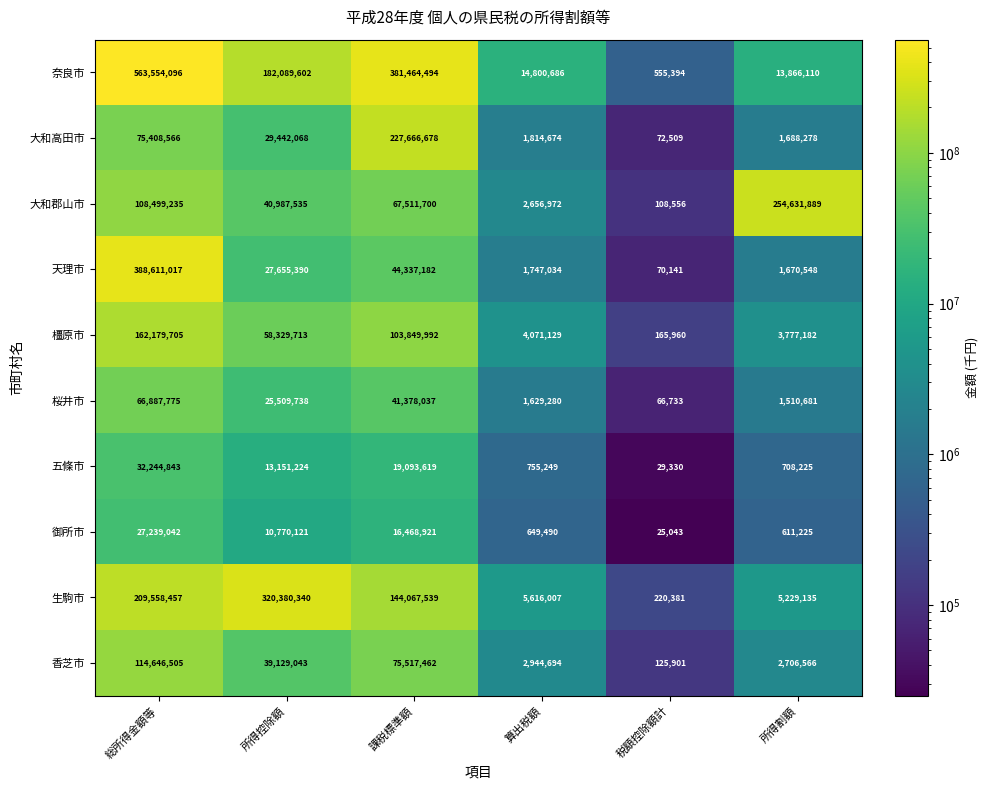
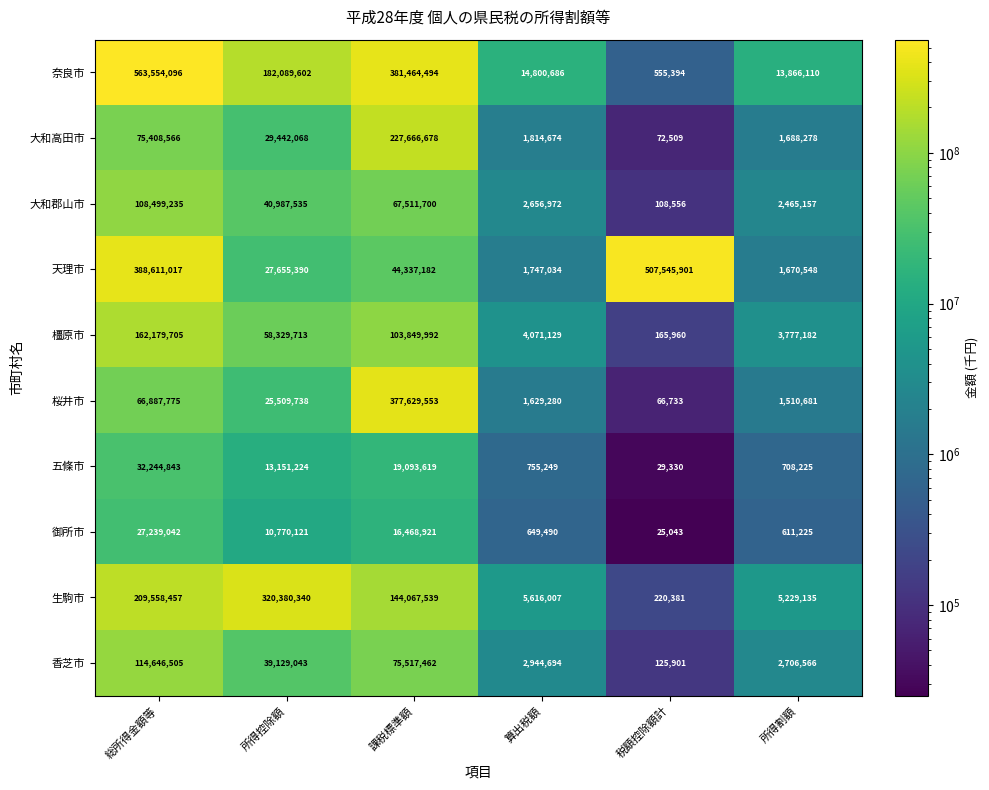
  {
    "奈良市": {
      "総所得金額等": "563,554,096",
      "所得控除額": "182,089,602",
      "課税標準額": "381,464,494",
      "算出税額": "14,800,686",
      "税額控除額計": "555,394",
      "所得割額": "13,866,110"
    },
    "大和高田市": {
      "総所得金額等": "75,408,566",
      "所得控除額": "29,442,068",
      "課税標準額": "227,666,678",
      "算出税額": "1,814,674",
      "税額控除額計": "72,509",
      "所得割額": "1,688,278"
    },
    "大和郡山市": {
      "総所得金額等": "108,499,235",
      "所得控除額": "40,987,535",
      "課税標準額": "67,511,700",
      "算出税額": "2,656,972",
      "税額控除額計": "108,556",
-     "所得割額": "254,631,889"
+     "所得割額": "2,465,157"
    },
    "天理市": {
      "総所得金額等": "388,611,017",
      "所得控除額": "27,655,390",
      "課税標準額": "44,337,182",
      "算出税額": "1,747,034",
-     "税額控除額計": "70,141",
+     "税額控除額計": "507,545,901",
      "所得割額": "1,670,548"
    },
    "橿原市": {
      "総所得金額等": "162,179,705",
      "所得控除額": "58,329,713",
      "課税標準額": "103,849,992",
      "算出税額": "4,071,129",
      "税額控除額計": "165,960",
      "所得割額": "3,777,182"
    },
    "桜井市": {
      "総所得金額等": "66,887,775",
      "所得控除額": "25,509,738",
-     "課税標準額": "41,378,037",
+     "課税標準額": "377,629,553",
      "算出税額": "1,629,280",
      "税額控除額計": "66,733",
      "所得割額": "1,510,681"
    },
    "五條市": {
      "総所得金額等": "32,244,843",
      "所得控除額": "13,151,224",
      "課税標準額": "19,093,619",
      "算出税額": "755,249",
      "税額控除額計": "29,330",
      "所得割額": "708,225"
    },
    "御所市": {
      "総所得金額等": "27,239,042",
      "所得控除額": "10,770,121",
      "課税標準額": "16,468,921",
      "算出税額": "649,490",
      "税額控除額計": "25,043",
      "所得割額": "611,225"
    },
    "生駒市": {
      "総所得金額等": "209,558,457",
      "所得控除額": "320,380,340",
      "課税標準額": "144,067,539",
      "算出税額": "5,616,007",
      "税額控除額計": "220,381",
      "所得割額": "5,229,135"
    },
    "香芝市": {
      "総所得金額等": "114,646,505",
      "所得控除額": "39,129,043",
      "課税標準額": "75,517,462",
      "算出税額": "2,944,694",
      "税額控除額計": "125,901",
      "所得割額": "2,706,566"
    }
  }
